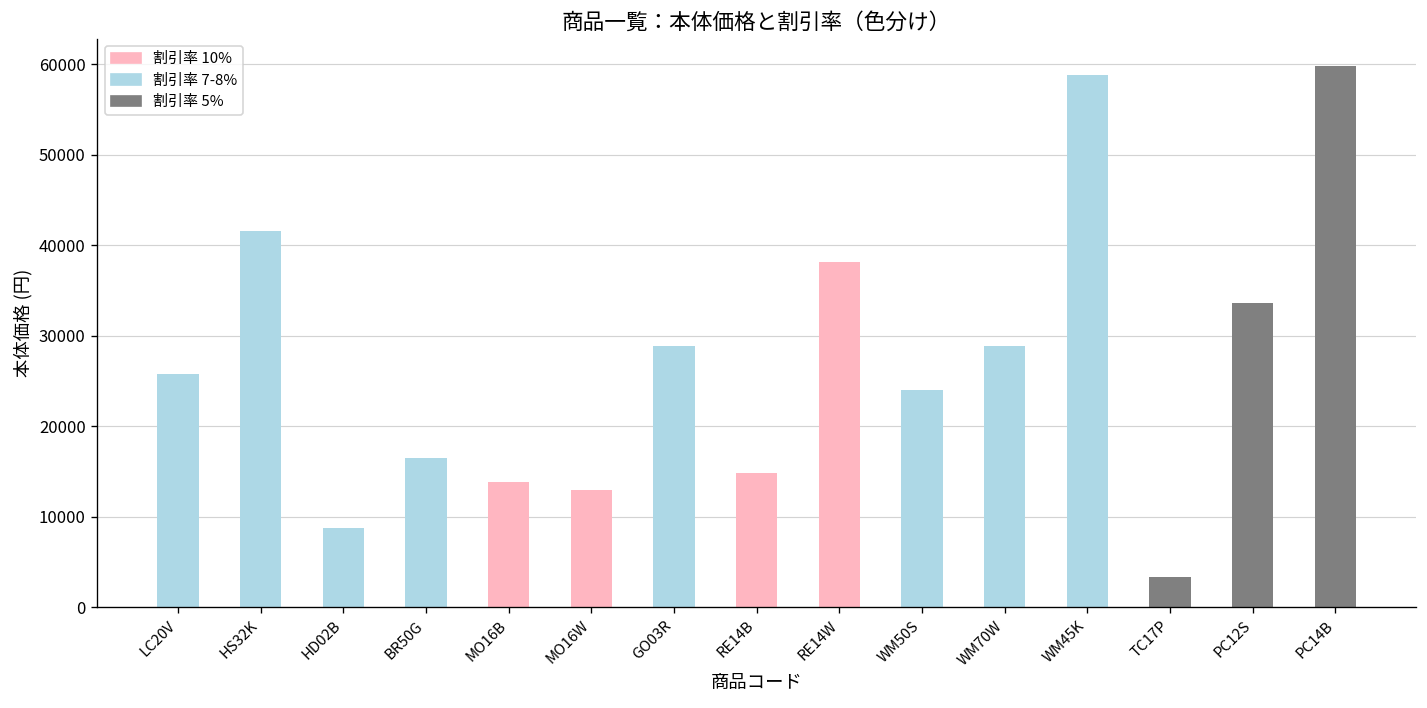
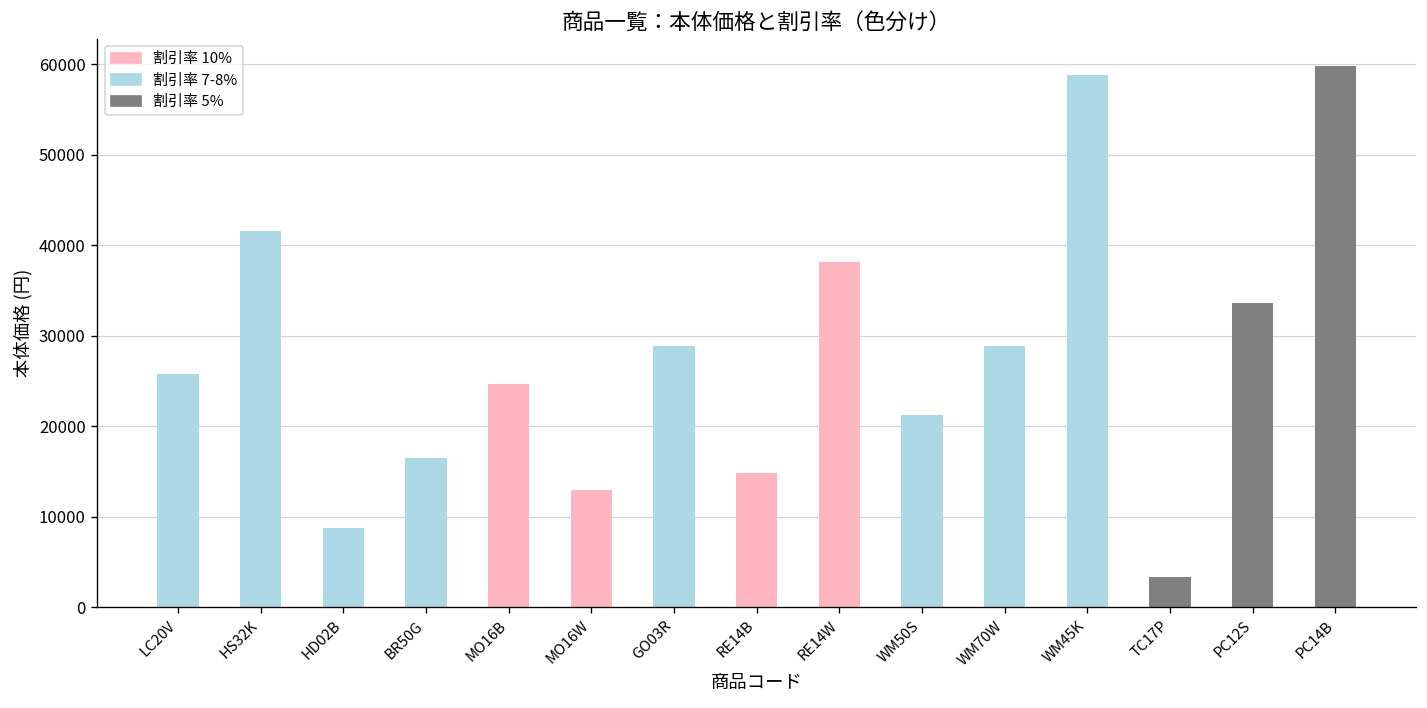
  {
    "LC20V": 26000,
    "HS32K": 42000,
    "HD02B": 9000,
    "BR50G": 16000,
-   "MO16B": 14000,
+   "MO16B": 25000,
    "MO16W": 13000,
    "GO03R": 29000,
    "RE14B": 15000,
    "RE14W": 38000,
-   "WM50S": 24000,
+   "WM50S": 21000,
    "WM70W": 29000,
    "WM45K": 59000,
    "TC17P": 3000,
    "PC12S": 34000,
    "PC14B": 60000
  }
